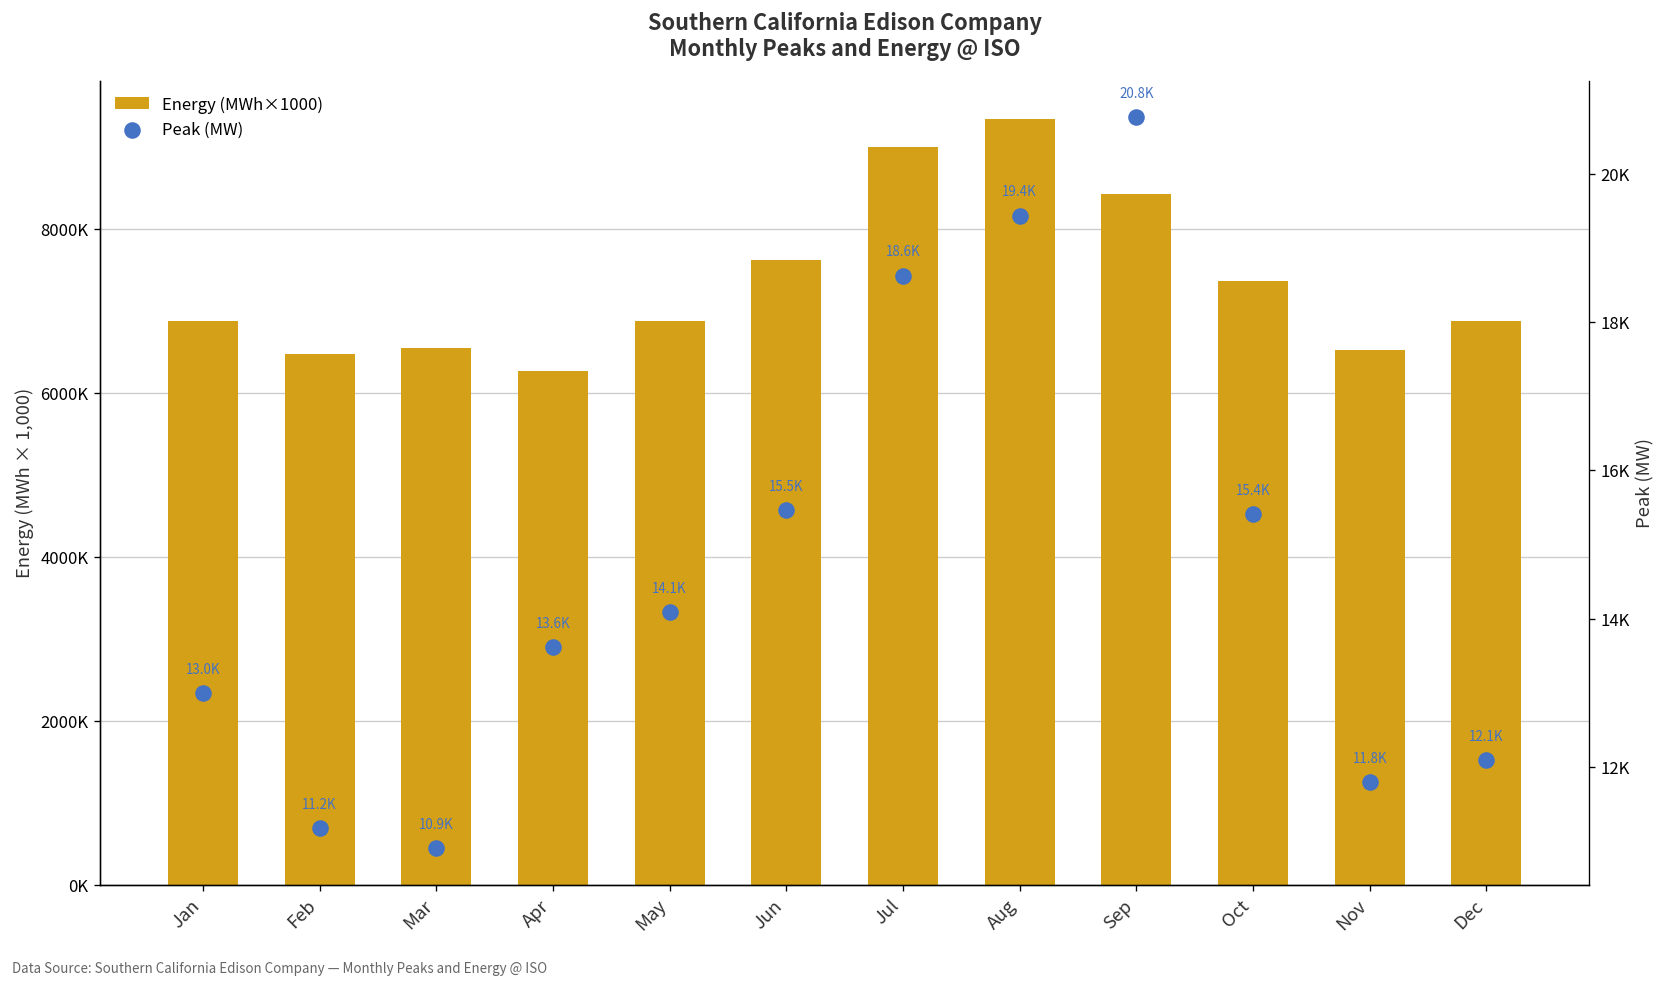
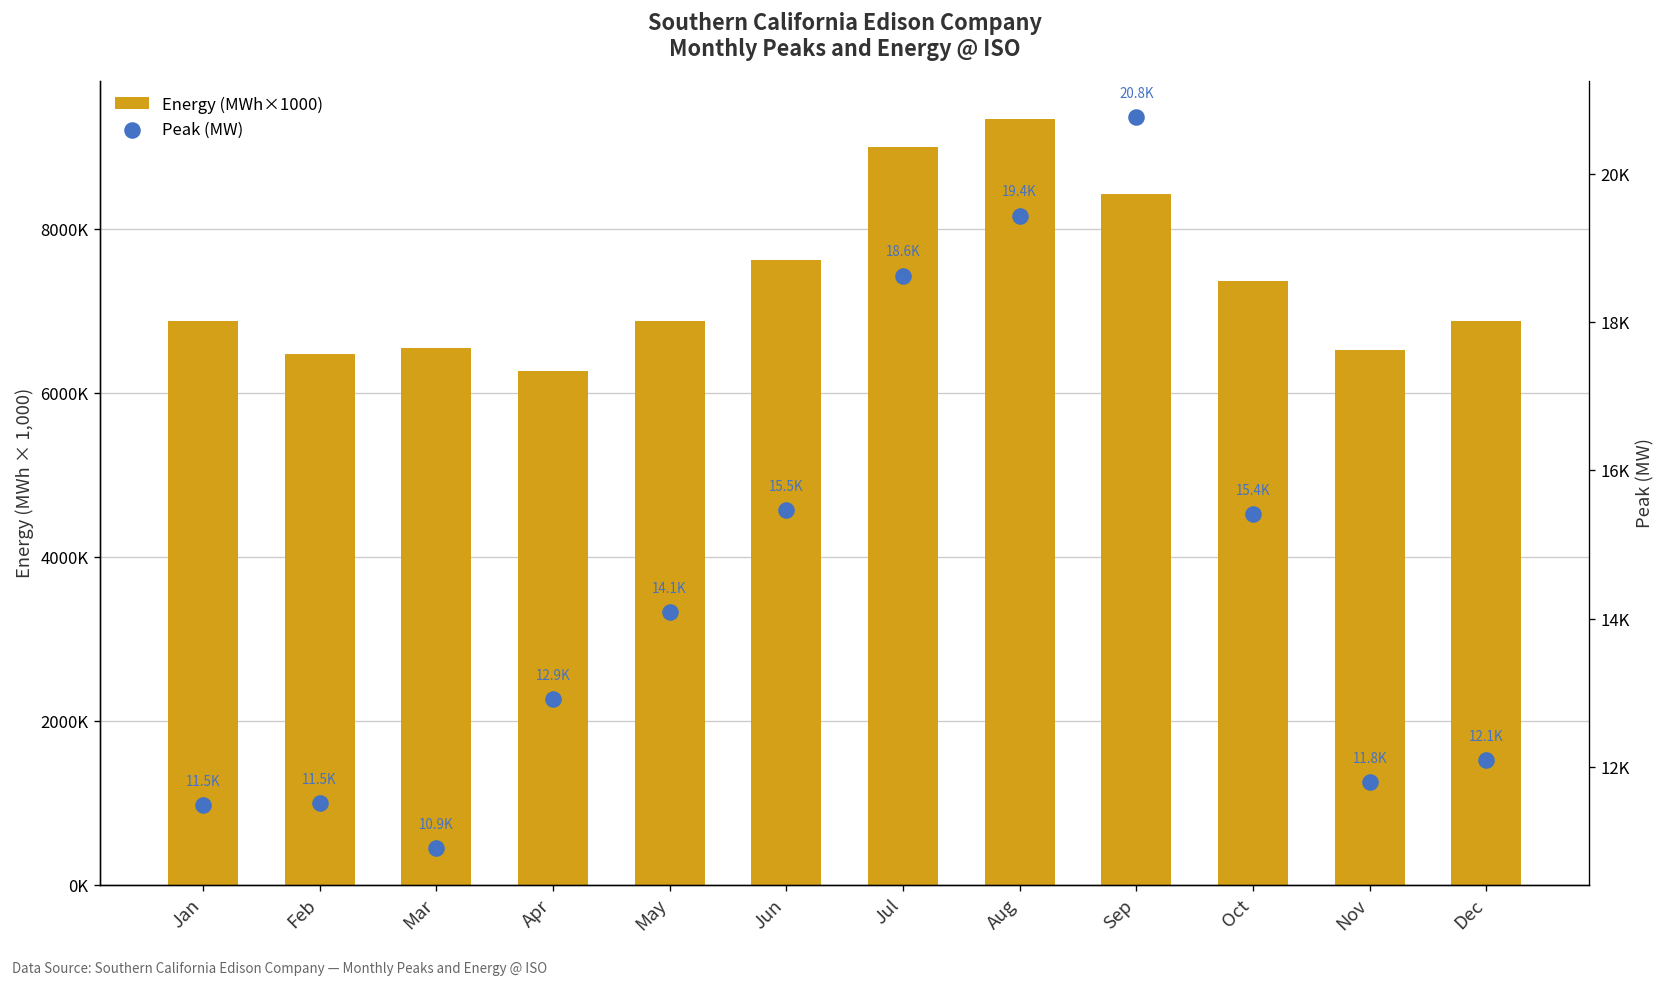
  {
    "Peak (MW)": {
-     "Jan": "13.0K",
-     "Feb": "11.2K",
-     "Apr": "13.6K"
+     "Jan": "11.5K",
+     "Feb": "11.5K",
+     "Apr": "12.9K"
    }
  }
